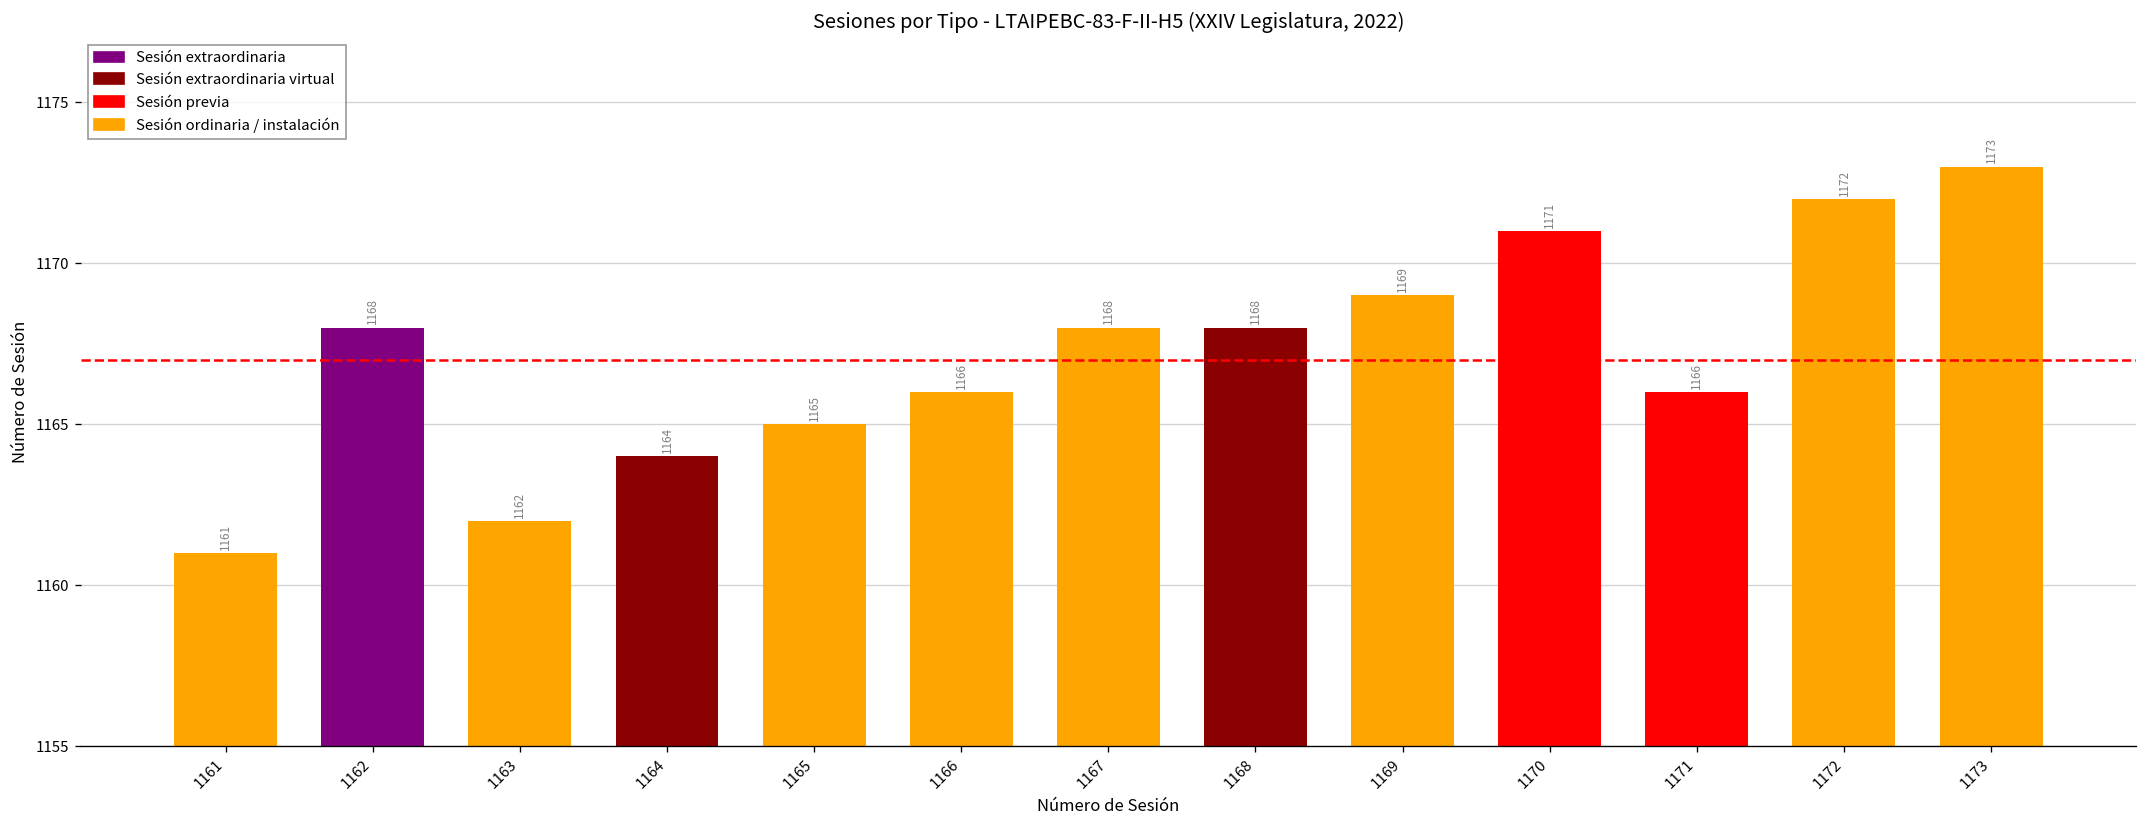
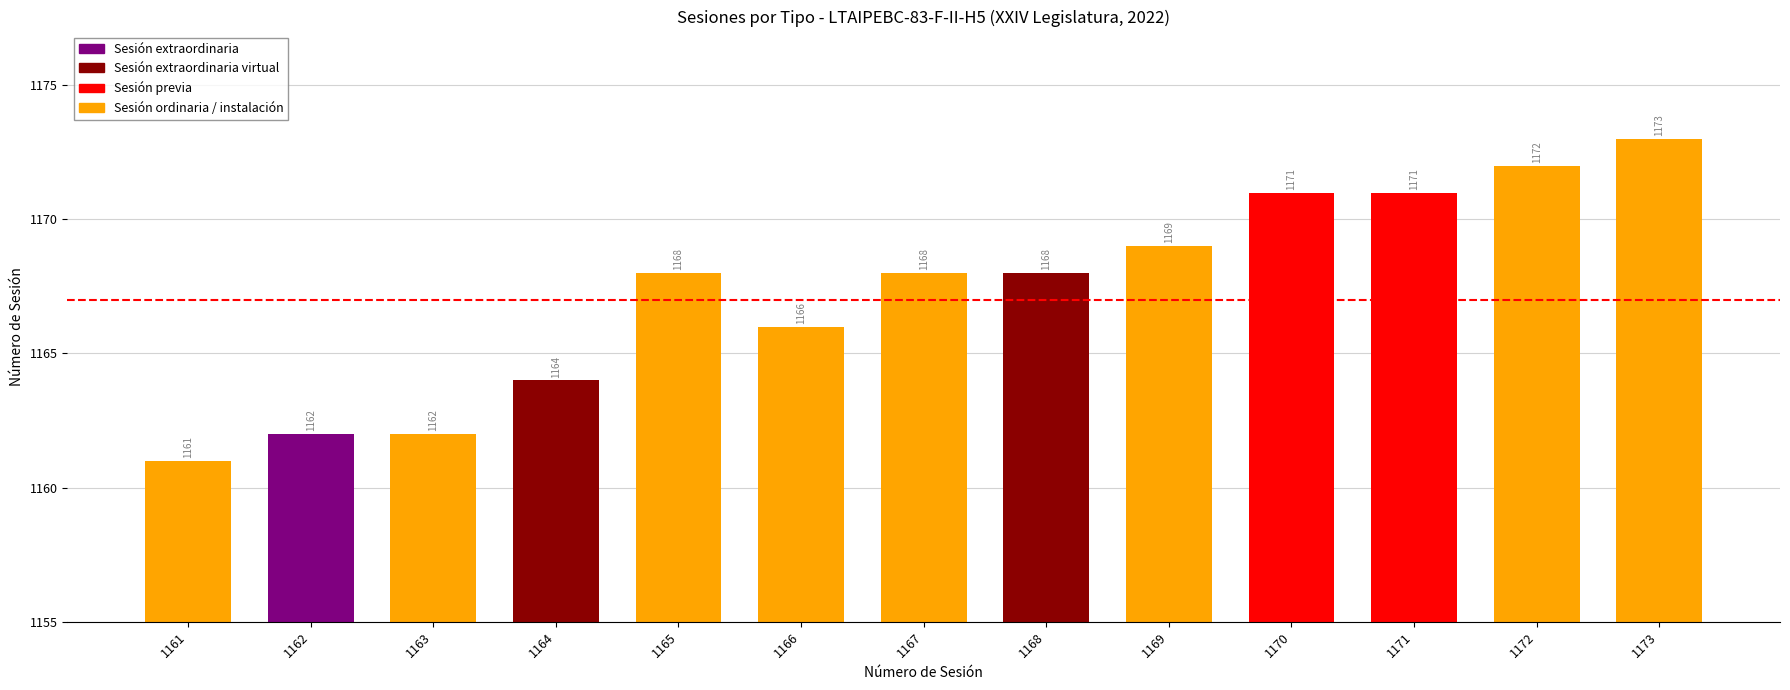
  {
-   "1162": 1168,
-   "1165": 1165,
-   "1171": 1166
+   "1162": 1162,
+   "1165": 1168,
+   "1171": 1171
  }
